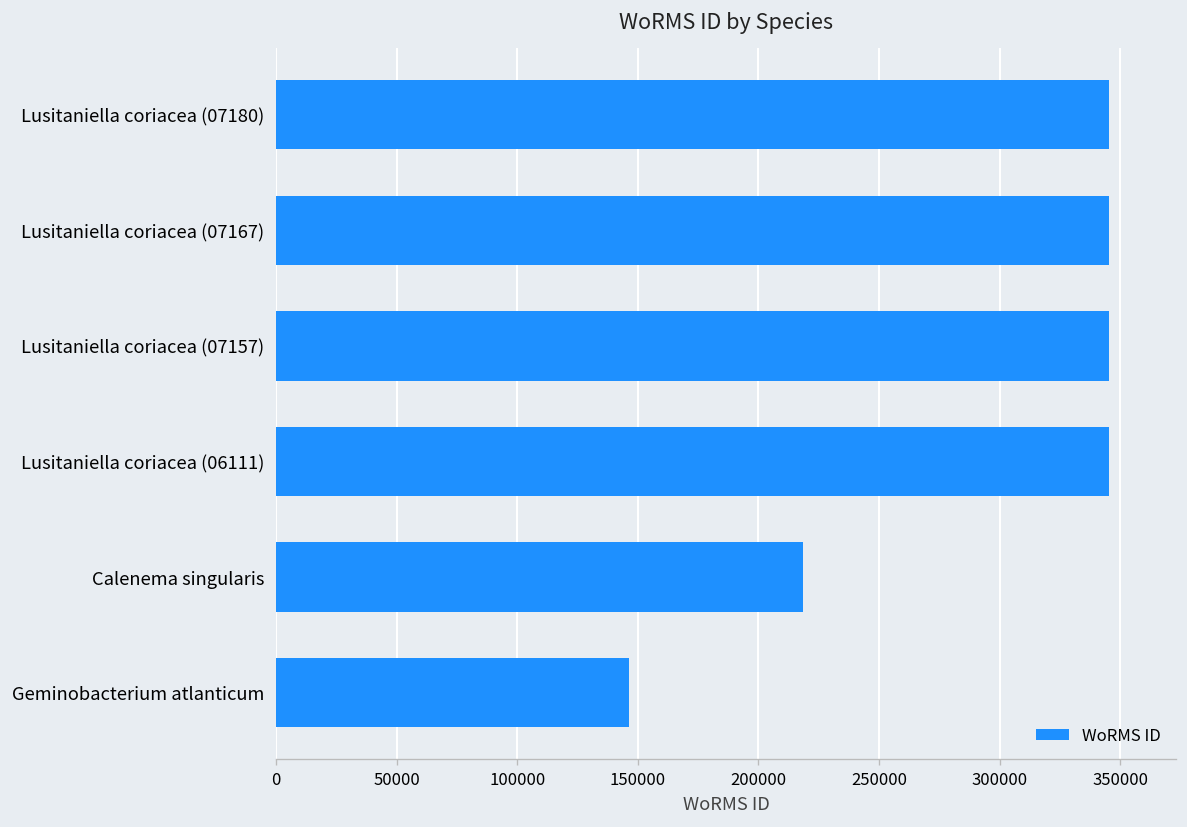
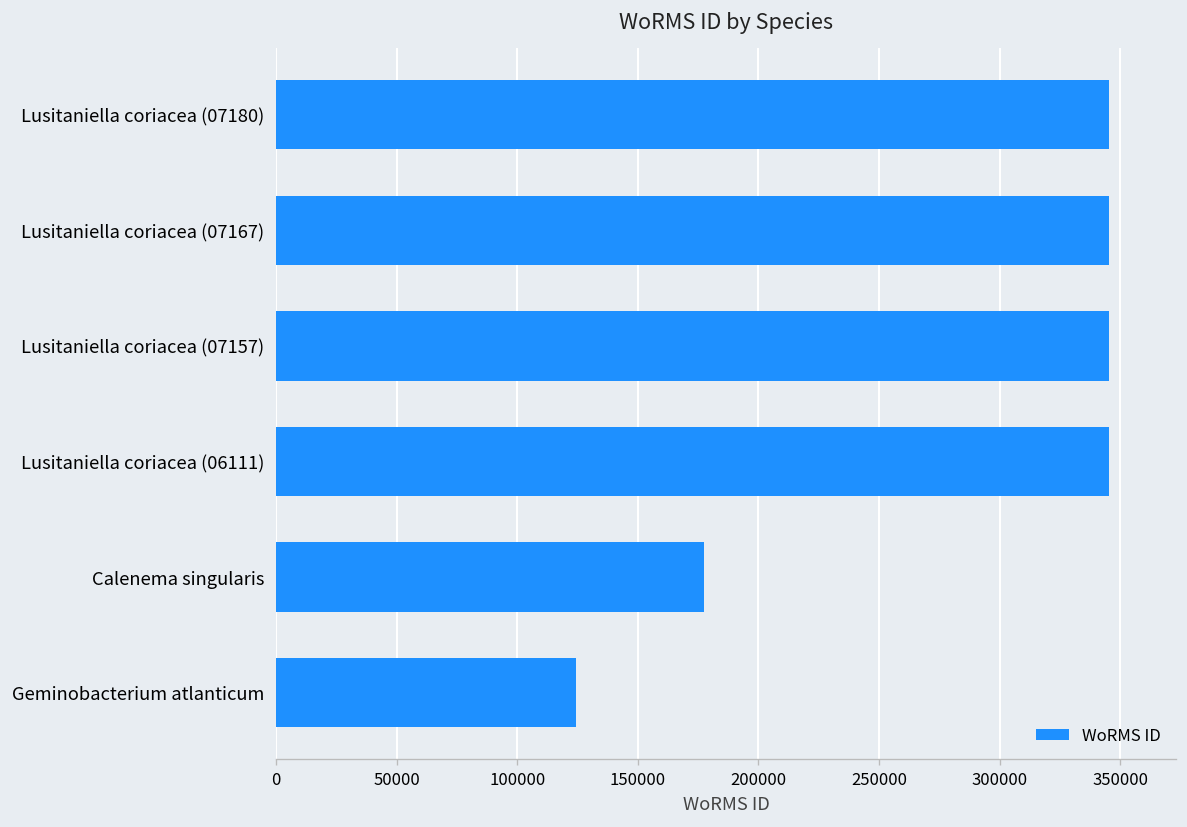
  {
    "Lusitaniella coriacea (07180)": 346000,
    "Lusitaniella coriacea (07167)": 346000,
    "Lusitaniella coriacea (07157)": 346000,
    "Lusitaniella coriacea (06111)": 346000,
-   "Calenema singularis": 218000,
-   "Geminobacterium atlanticum": 147000
+   "Calenema singularis": 177000,
+   "Geminobacterium atlanticum": 125000
  }
